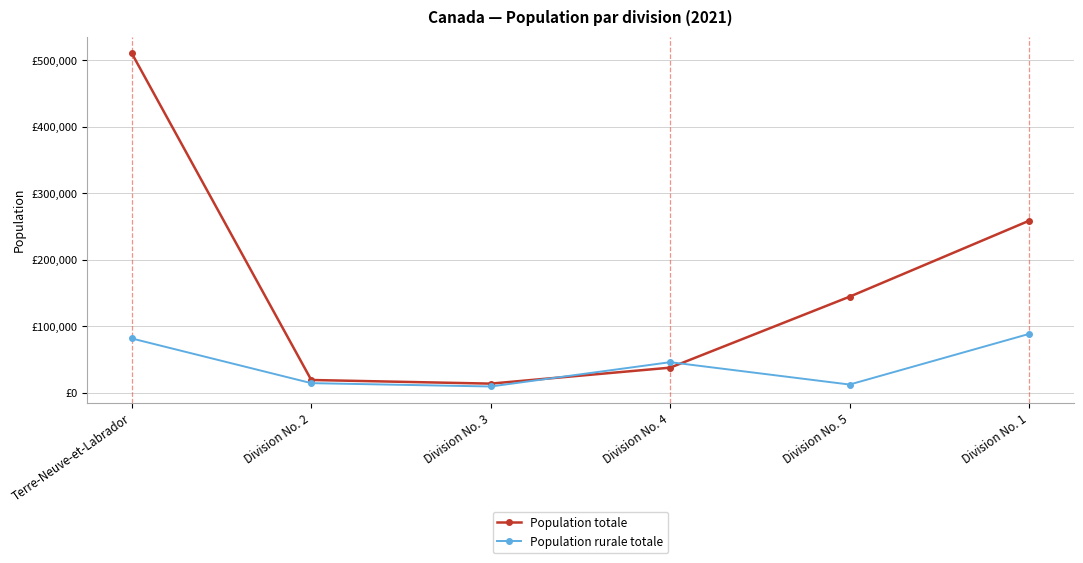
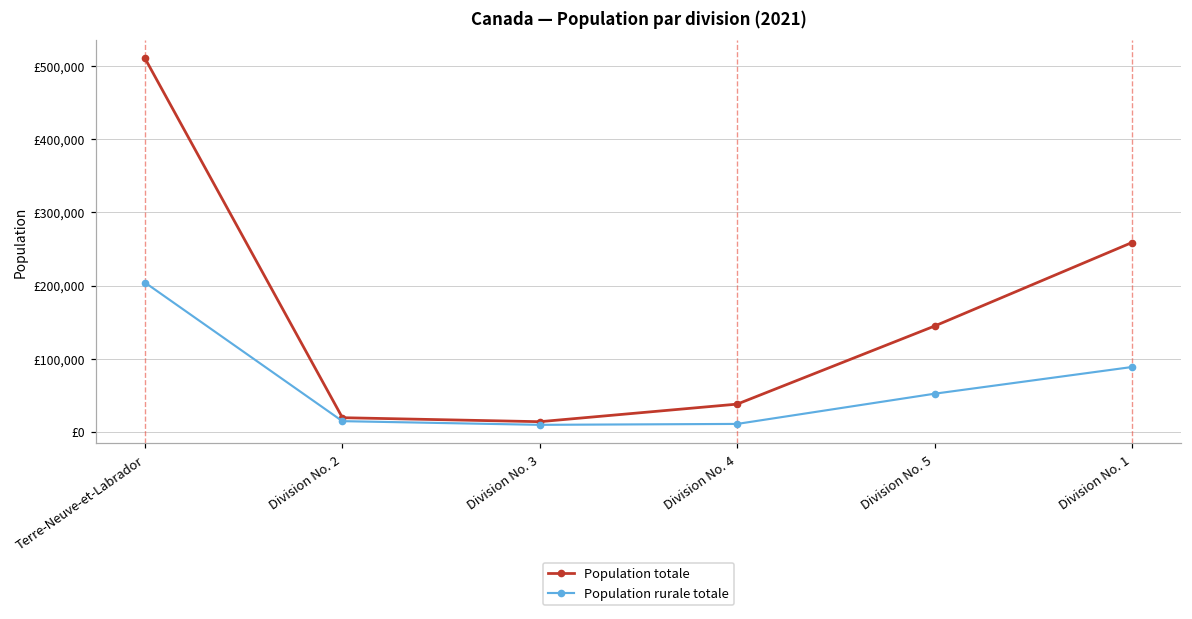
  {
    "Population totale": {
      "Terre-Neuve-et-Labrador": "£510,000",
      "Division No. 2": "£20,000",
      "Division No. 3": "£10,000",
      "Division No. 4": "£40,000",
      "Division No. 5": "£140,000",
      "Division No. 1": "£260,000"
    },
    "Population rurale totale": {
-     "Terre-Neuve-et-Labrador": "£80,000",
+     "Terre-Neuve-et-Labrador": "£200,000",
      "Division No. 2": "£10,000",
      "Division No. 3": "£10,000",
-     "Division No. 4": "£50,000",
-     "Division No. 5": "£10,000",
+     "Division No. 4": "£10,000",
+     "Division No. 5": "£50,000",
      "Division No. 1": "£90,000"
    }
  }
